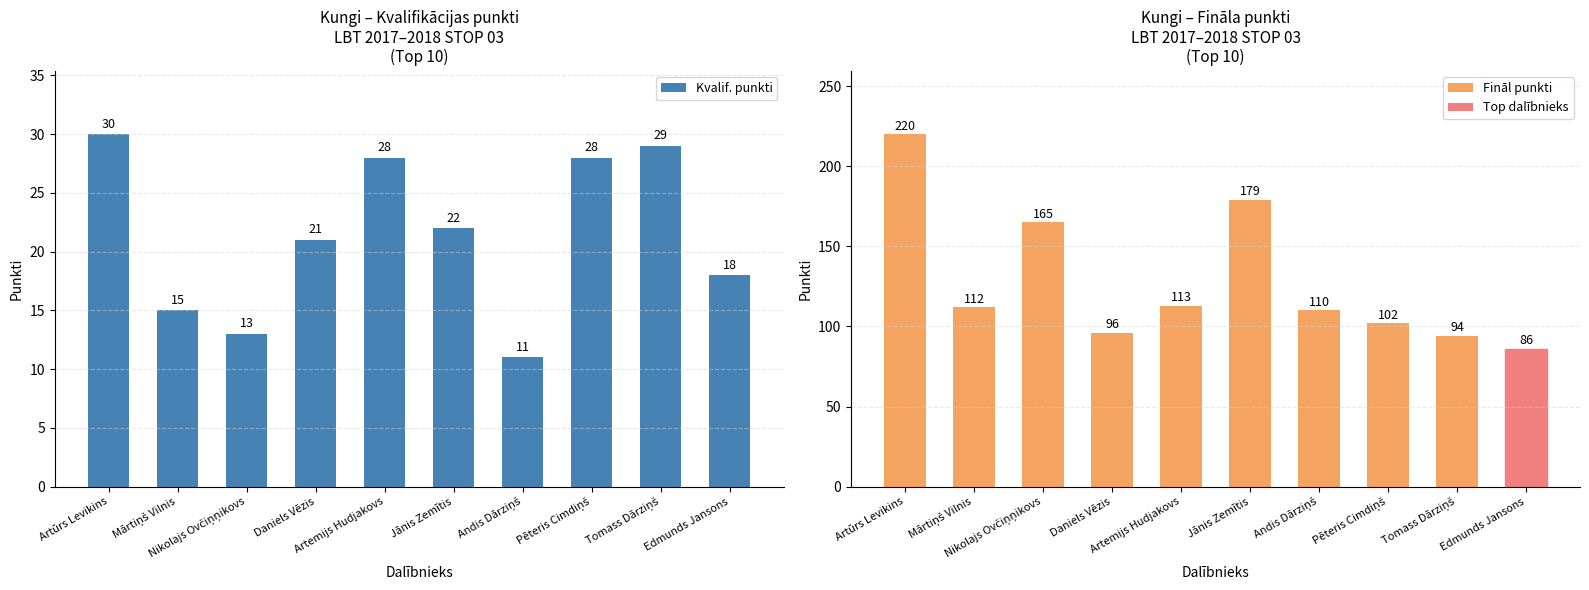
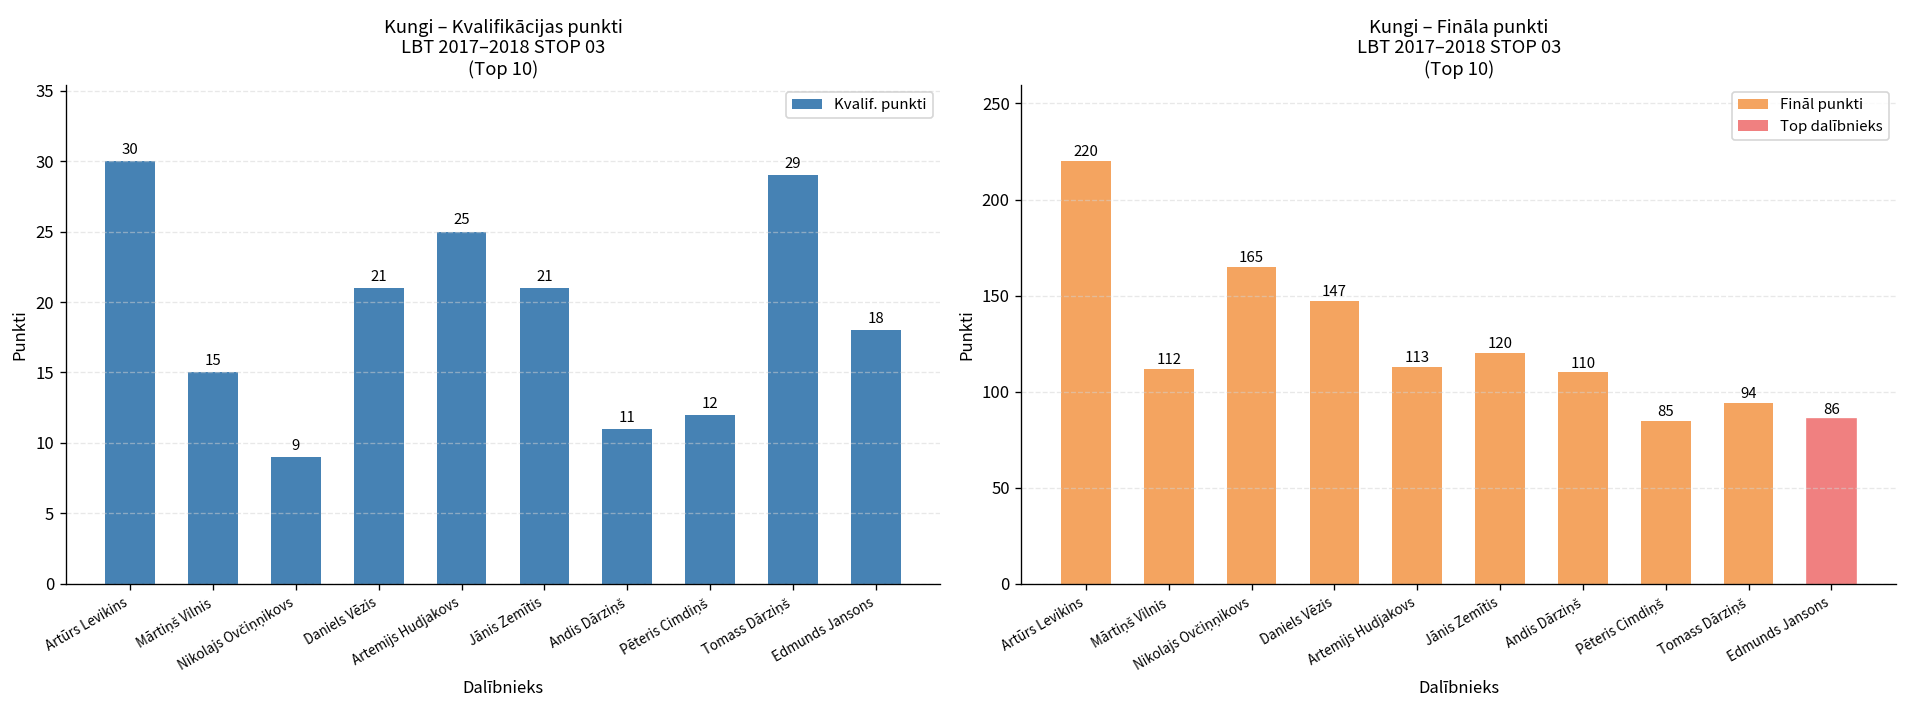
  {
    "Kungi – Kvalifikācijas punkti LBT 2017–2018 STOP 03 (Top 10)": {
      "Artūrs Levikins": 30,
      "Mārtiņš Vilnis": 15,
-     "Nikolajs Ovčiņņikovs": 13,
+     "Nikolajs Ovčiņņikovs": 9,
      "Daniels Vēzis": 21,
-     "Artemijs Hudjakovs": 28,
-     "Jānis Zemītis": 22,
+     "Artemijs Hudjakovs": 25,
+     "Jānis Zemītis": 21,
      "Andis Dārziņš": 11,
-     "Pēteris Cimdiņš": 28,
+     "Pēteris Cimdiņš": 12,
      "Tomass Dārziņš": 29,
      "Edmunds Jansons": 18
    },
    "Kungi – Fināla punkti LBT 2017–2018 STOP 03 (Top 10)": {
      "Artūrs Levikins": 220,
      "Mārtiņš Vilnis": 112,
      "Nikolajs Ovčiņņikovs": 165,
-     "Daniels Vēzis": 96,
+     "Daniels Vēzis": 147,
      "Artemijs Hudjakovs": 113,
-     "Jānis Zemītis": 179,
+     "Jānis Zemītis": 120,
      "Andis Dārziņš": 110,
-     "Pēteris Cimdiņš": 102,
+     "Pēteris Cimdiņš": 85,
      "Tomass Dārziņš": 94,
      "Edmunds Jansons": 86
    }
  }
